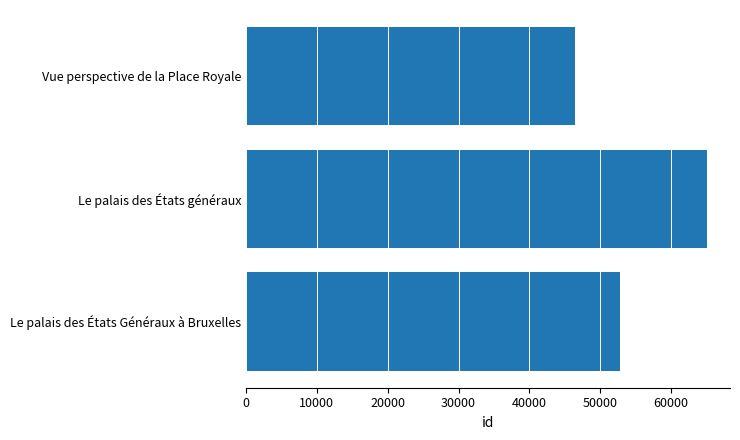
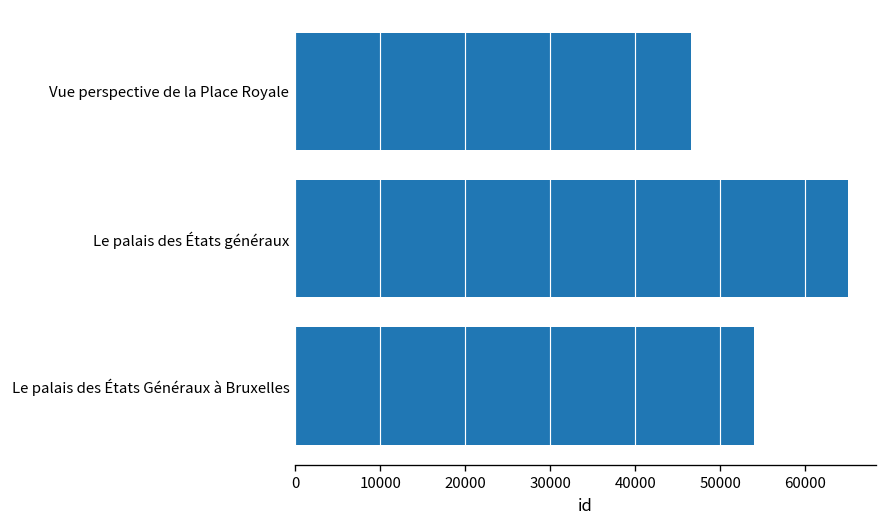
  {
    "Vue perspective de la Place Royale": 46000,
    "Le palais des États généraux": 65000,
-   "Le palais des États Généraux à Bruxelles": 53000
+   "Le palais des États Généraux à Bruxelles": 54000
  }
